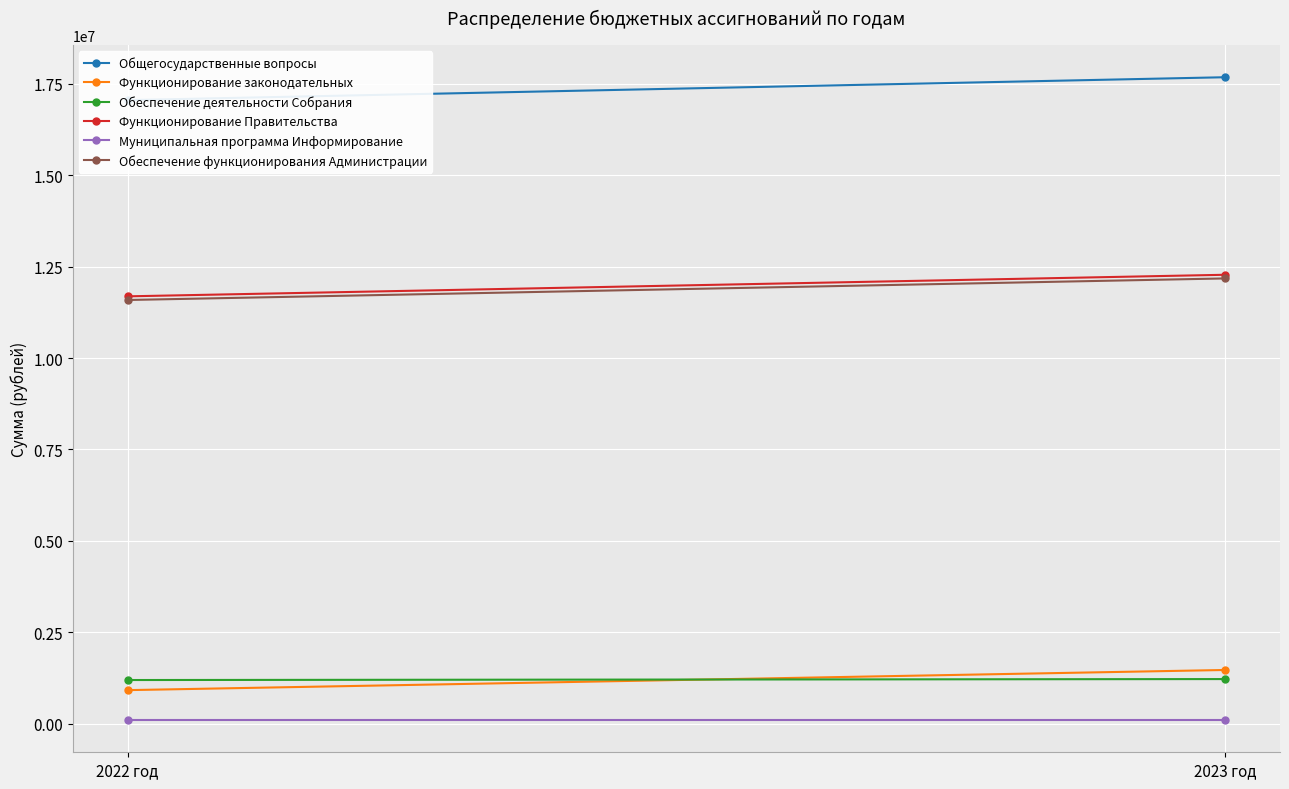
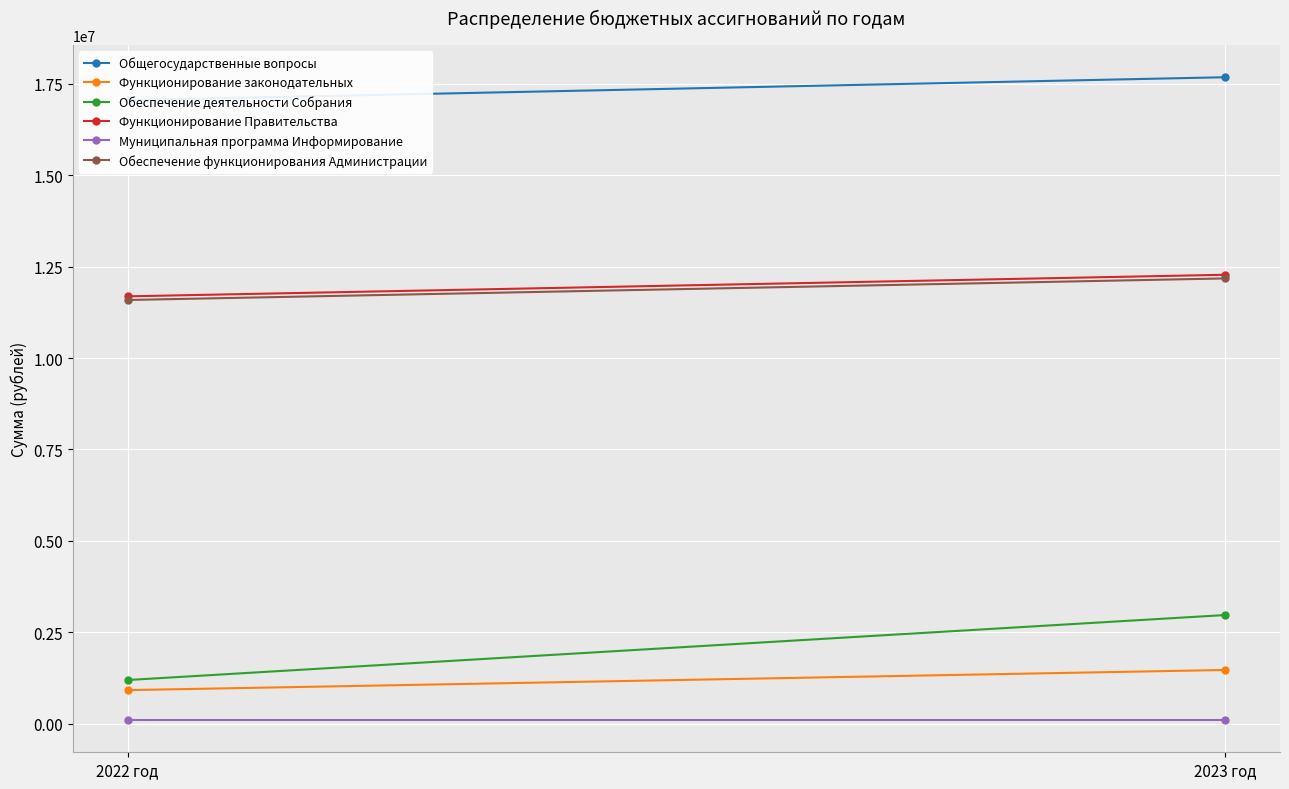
  {
    "Общегосударственные вопросы": {
      "2023 год": 17700000
    },
    "Функционирование законодательных": {
      "2022 год": 900000,
      "2023 год": 1500000
    },
    "Обеспечение деятельности Собрания": {
      "2022 год": 1200000,
-     "2023 год": 1200000
+     "2023 год": 3000000
    },
    "Функционирование Правительства": {
      "2022 год": 11700000,
      "2023 год": 12300000
    },
    "Муниципальная программа Информирование": {
      "2022 год": 100000,
      "2023 год": 100000
    },
    "Обеспечение функционирования Администрации": {
      "2022 год": 11600000,
      "2023 год": 12200000
    }
  }
